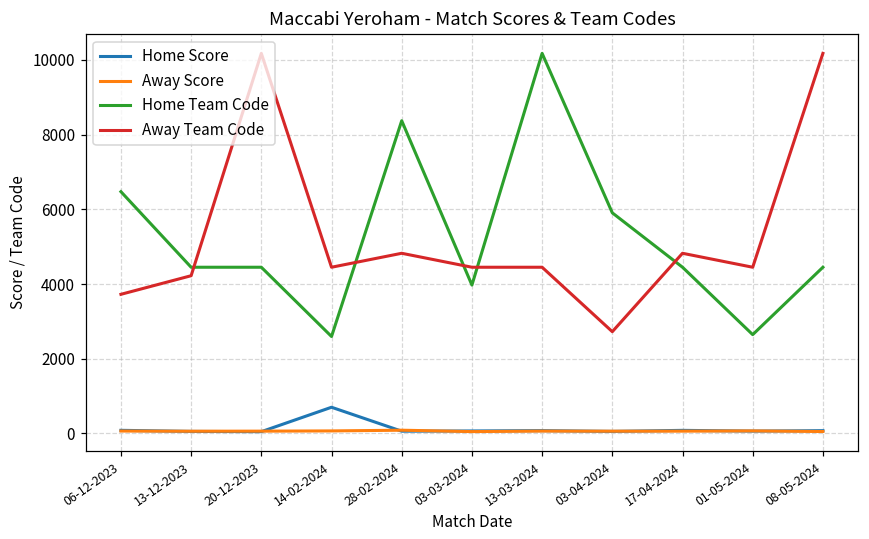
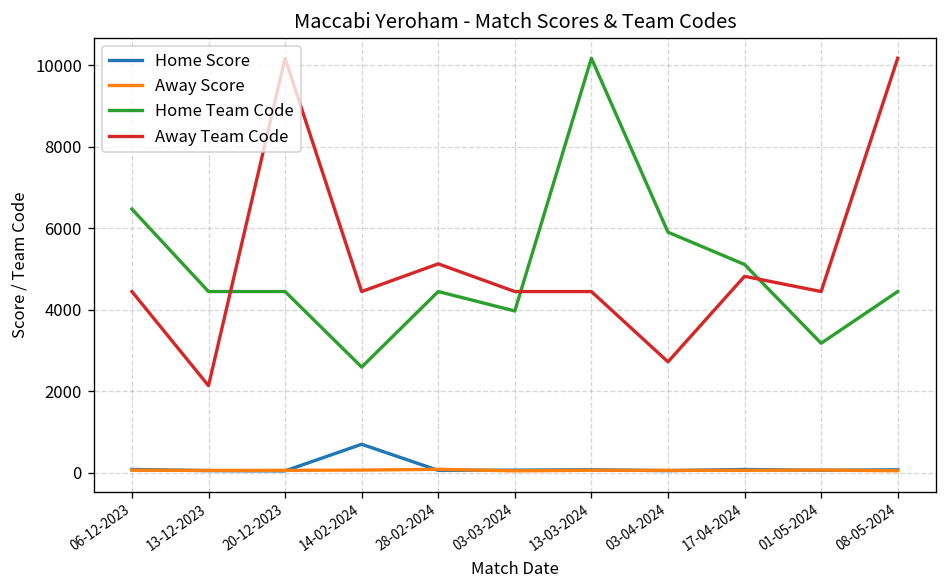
  {
    "Home Score": {
      "14-02-2024": 700
    },
    "Away Score": {
      "14-02-2024": 100
    },
    "Home Team Code": {
      "06-12-2023": 6500,
      "13-12-2023": 4400,
      "20-12-2023": 4400,
      "14-02-2024": 2600,
-     "28-02-2024": 8400,
+     "28-02-2024": 4400,
      "03-03-2024": 4000,
      "13-03-2024": 10200,
      "03-04-2024": 5900,
-     "17-04-2024": 4400,
-     "01-05-2024": 2600,
+     "17-04-2024": 5100,
+     "01-05-2024": 3200,
      "08-05-2024": 4400
    },
    "Away Team Code": {
-     "06-12-2023": 3700,
-     "13-12-2023": 4200,
+     "06-12-2023": 4400,
+     "13-12-2023": 2100,
      "14-02-2024": 4400,
-     "28-02-2024": 4800,
+     "28-02-2024": 5100,
      "03-03-2024": 4400,
      "13-03-2024": 4400,
      "03-04-2024": 2700,
      "17-04-2024": 4800,
      "01-05-2024": 4400,
      "08-05-2024": 10200
    }
  }
